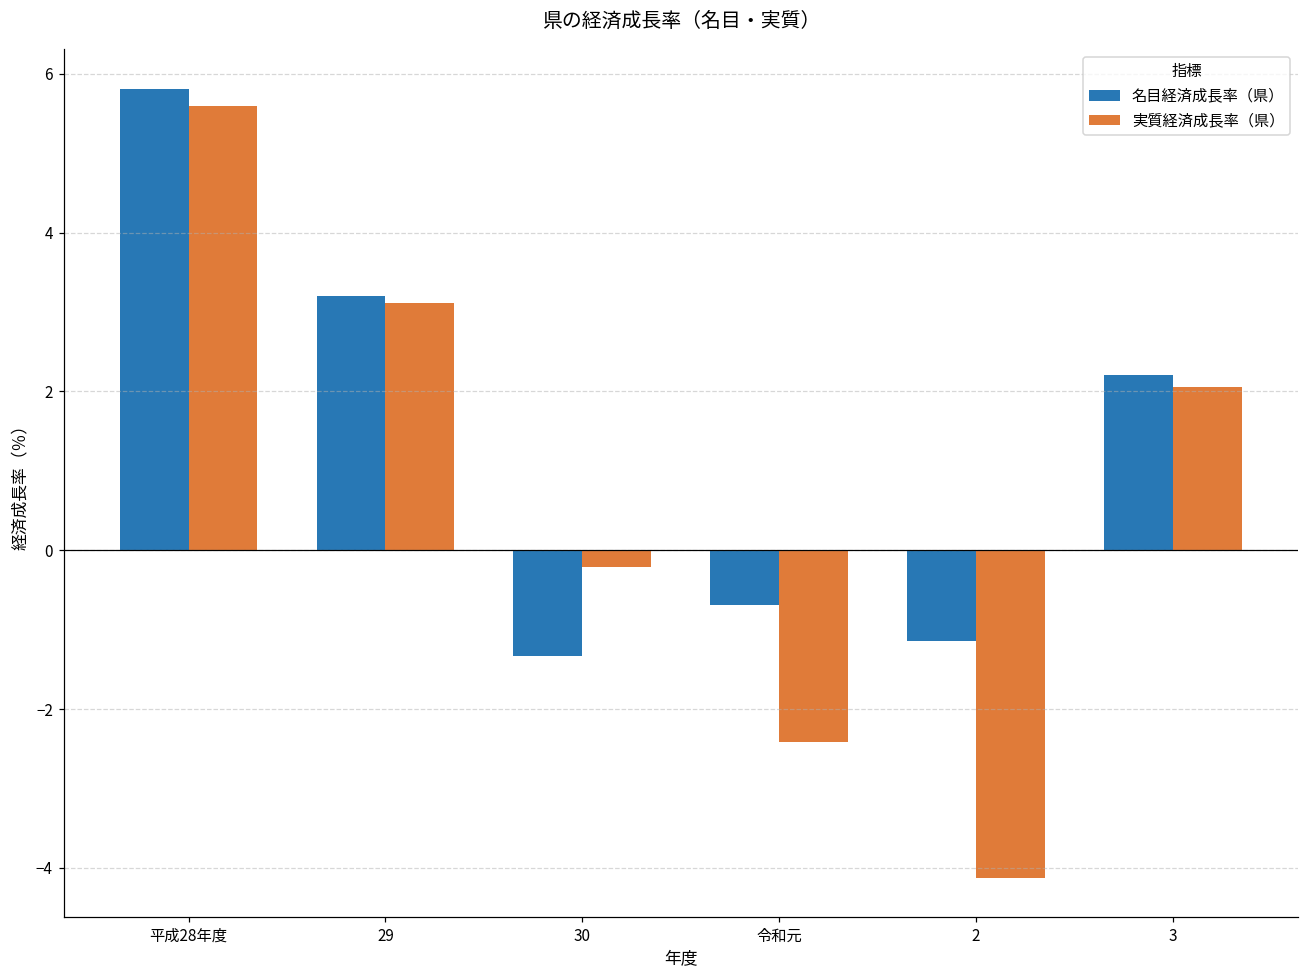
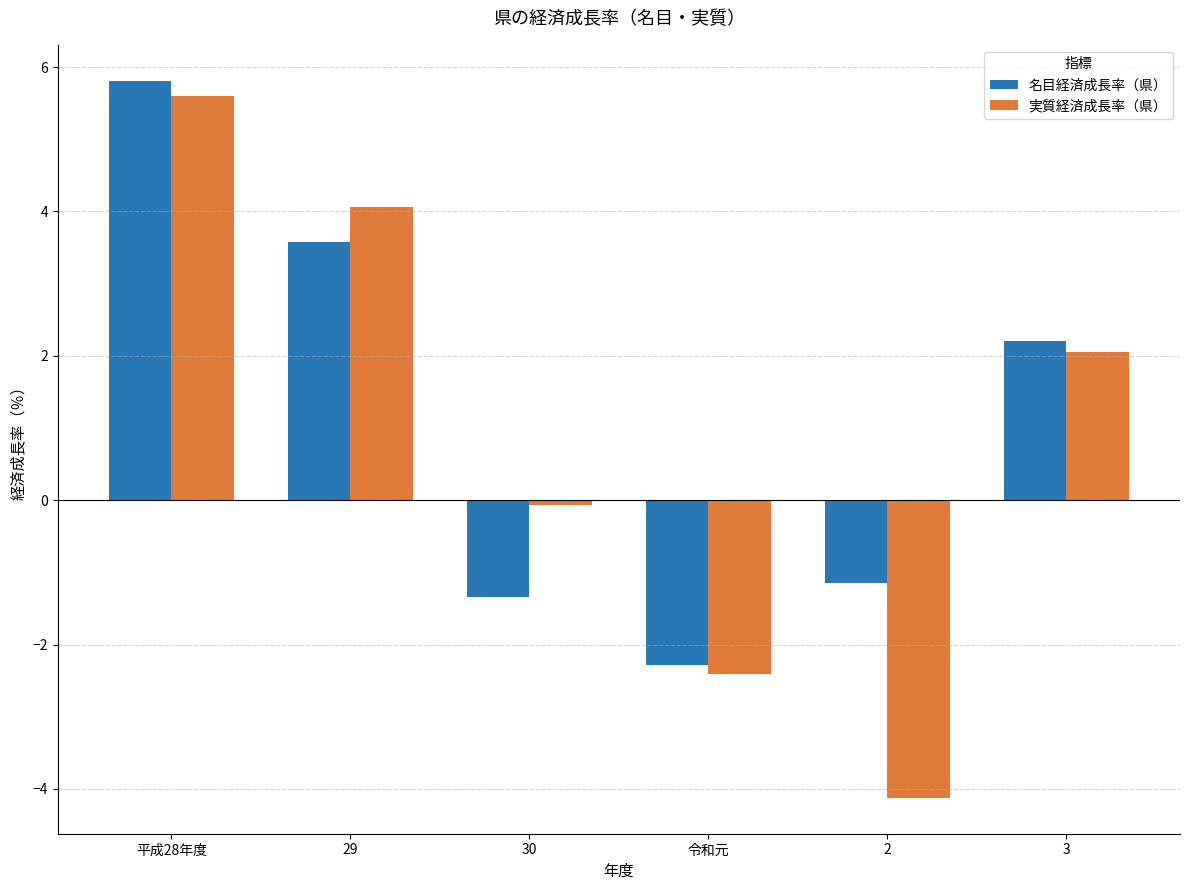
  {
    "名目経済成長率（県）": {
      "平成28年度": 5.8,
-     "29": 3.2,
+     "29": 3.6,
      "30": -1.3,
-     "令和元": -0.7,
+     "令和元": -2.3,
      "2": -1.1,
      "3": 2.2
    },
    "実質経済成長率（県）": {
      "平成28年度": 5.6,
-     "29": 3.1,
-     "30": -0.2,
+     "29": 4.1,
+     "30": -0.1,
      "令和元": -2.4,
      "2": -4.1,
      "3": 2.1
    }
  }
